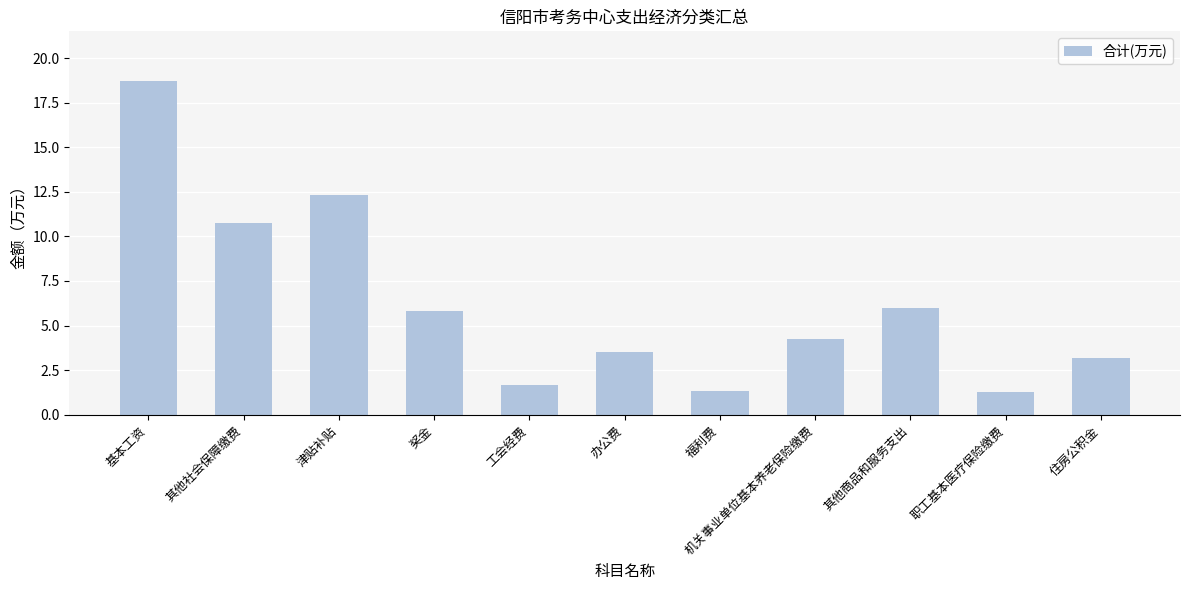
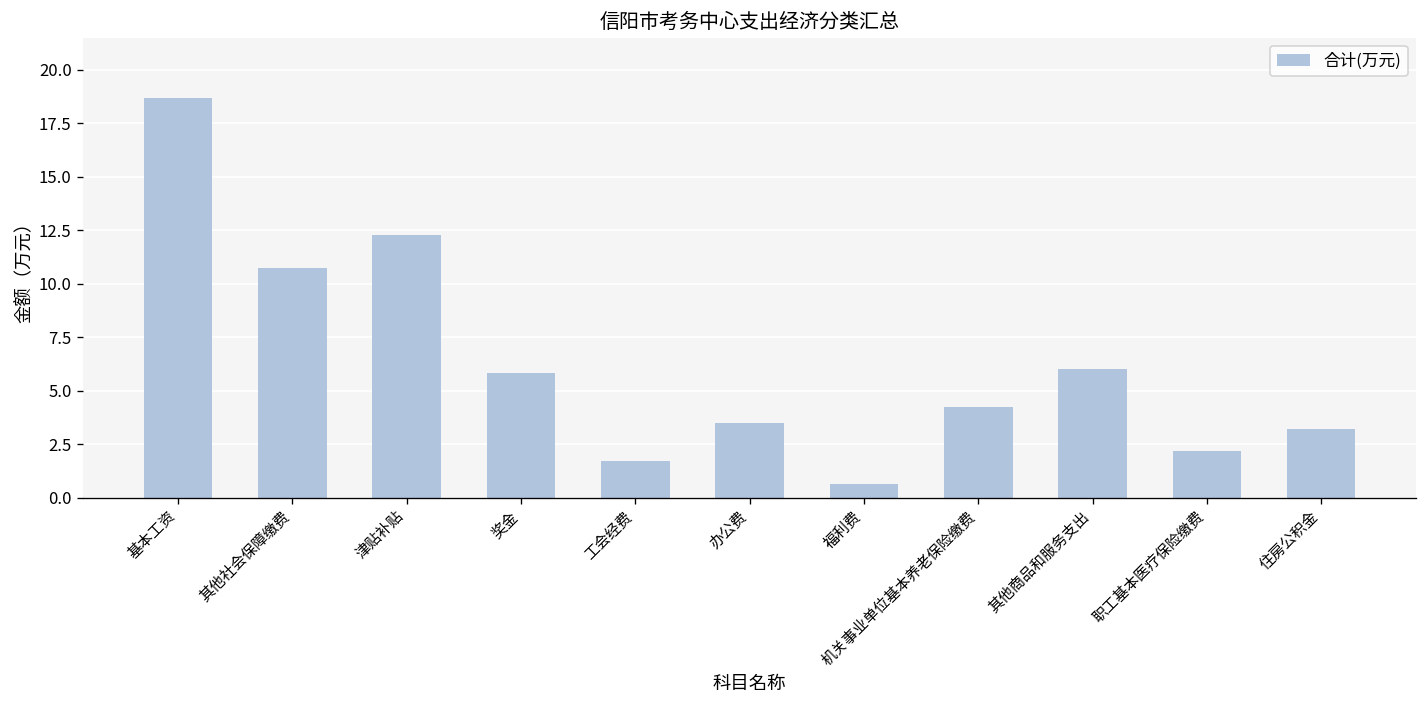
  {
    "基本工资": 18.7,
    "其他社会保障缴费": 10.7,
    "津贴补贴": 12.3,
    "奖金": 5.8,
    "工会经费": 1.7,
    "办公费": 3.5,
-   "福利费": 1.3,
+   "福利费": 0.7,
    "机关事业单位基本养老保险缴费": 4.3,
    "其他商品和服务支出": 6.0,
-   "职工基本医疗保险缴费": 1.3,
+   "职工基本医疗保险缴费": 2.2,
    "住房公积金": 3.2
  }
